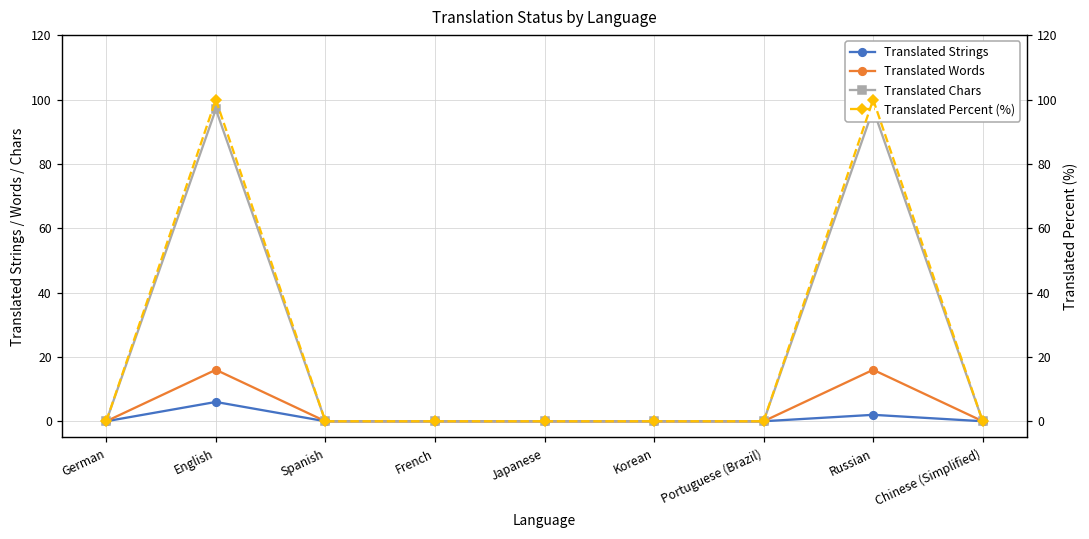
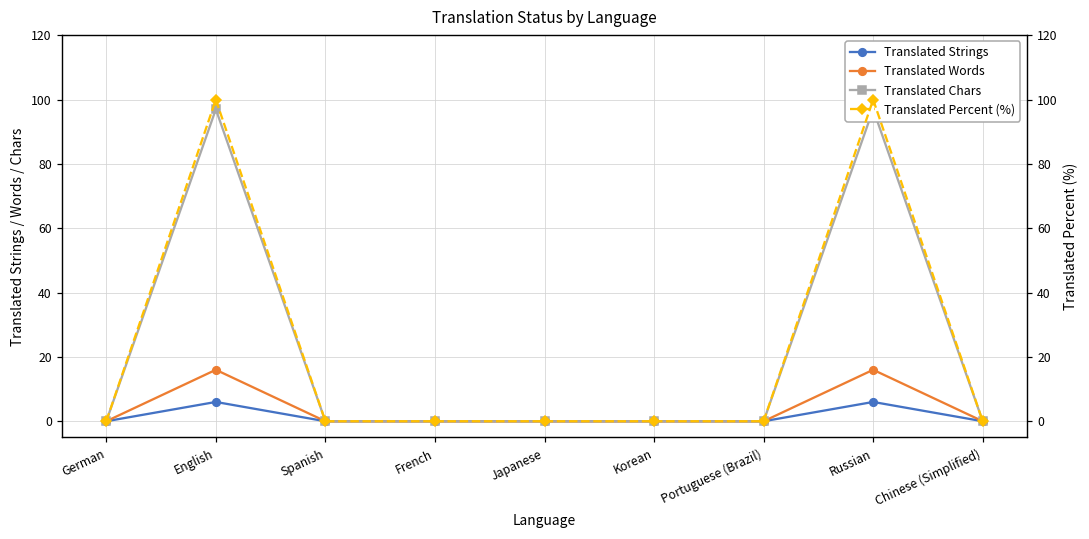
  {
    "Translated Strings": {
      "English": 6,
-     "Russian": 2
+     "Russian": 6
    },
    "Translated Words": {
      "English": 16,
      "Russian": 16
    },
    "Translated Chars": {
      "English": 97
    },
    "Translated Percent (%)": {
      "German": 0,
      "English": 100,
      "Spanish": 0,
      "French": 0,
      "Japanese": 0,
      "Korean": 0,
      "Portuguese (Brazil)": 0,
      "Chinese (Simplified)": 0
    }
  }
